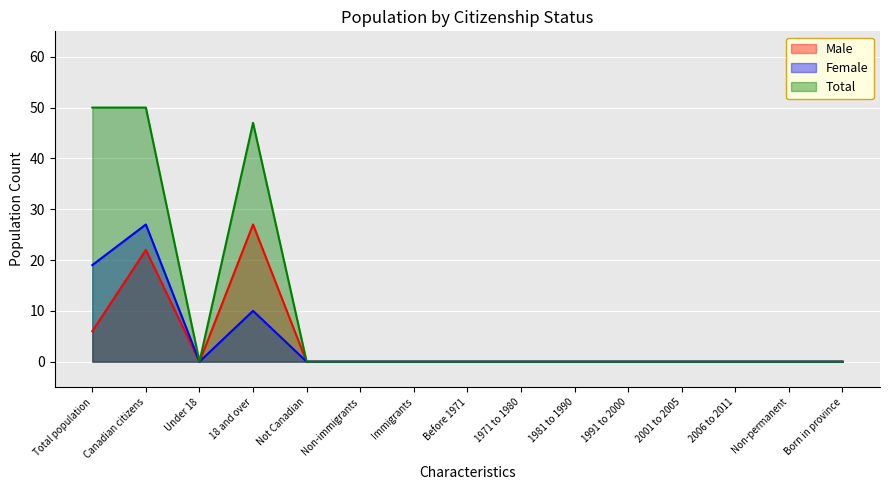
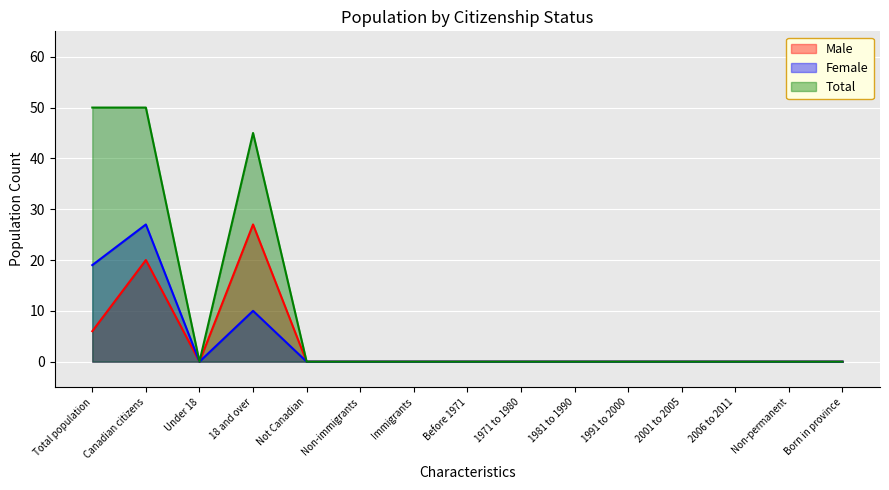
  {
    "Male": {
      "Total population": 6,
-     "Canadian citizens": 22,
+     "Canadian citizens": 20,
      "18 and over": 27
    },
    "Female": {
      "Total population": 19,
      "Canadian citizens": 27,
      "18 and over": 10
    },
    "Total": {
      "Total population": 50,
      "Canadian citizens": 50,
-     "18 and over": 47
+     "18 and over": 45
    }
  }
